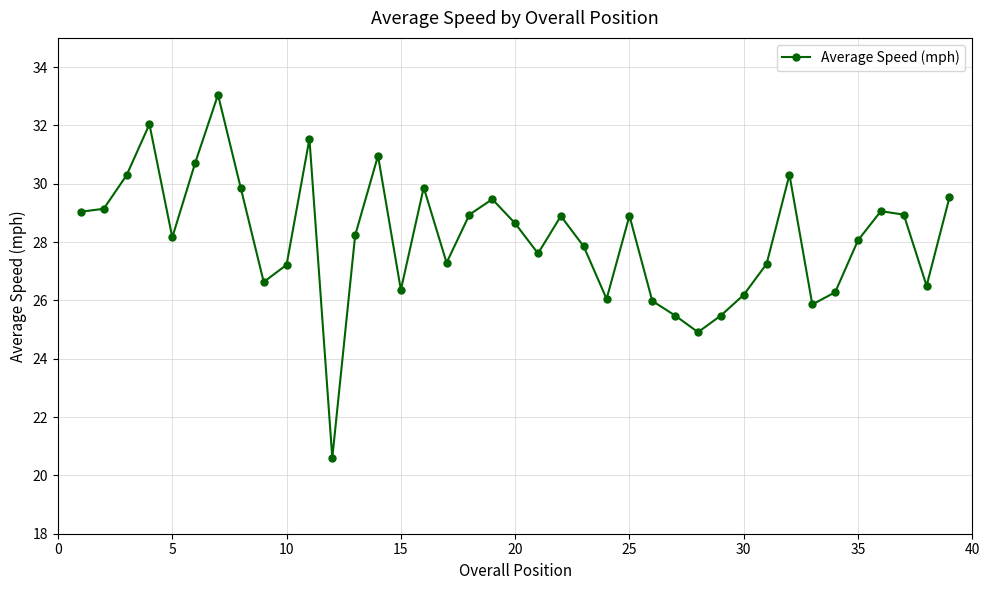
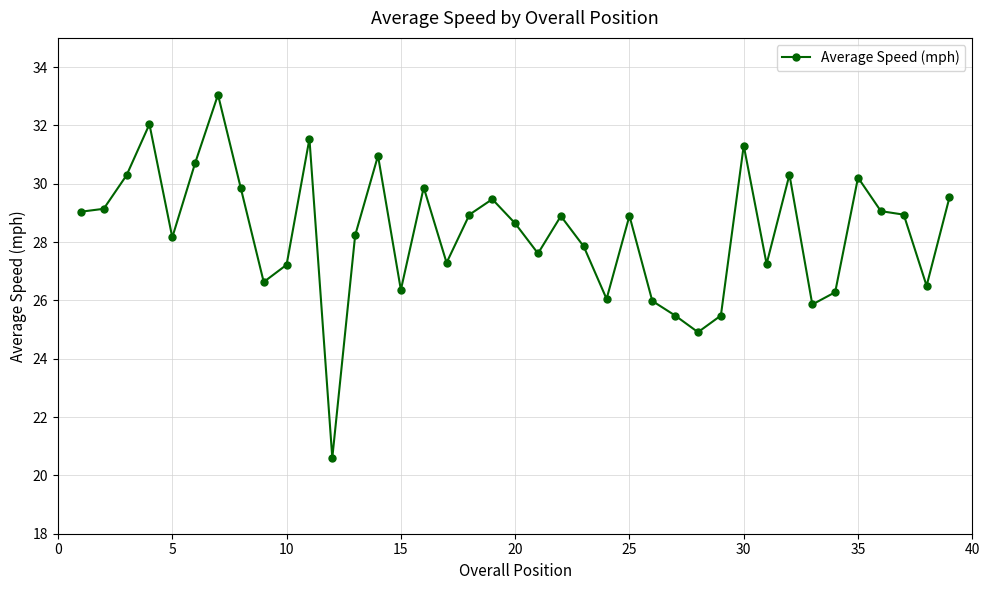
  {
    "5": 28.2,
    "10": 27.2,
    "15": 26.4,
    "20": 28.6,
    "25": 28.9,
-   "30": 26.2,
-   "35": 28.1
+   "30": 31.3,
+   "35": 30.2
  }
